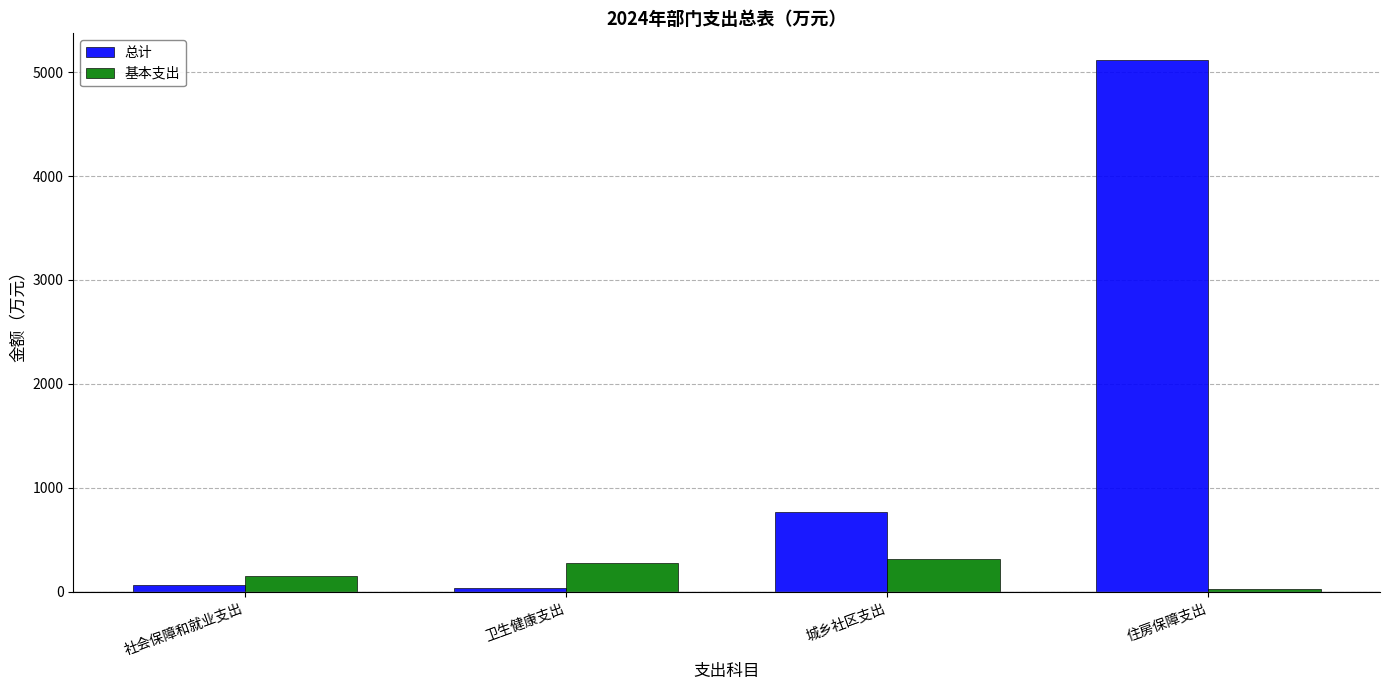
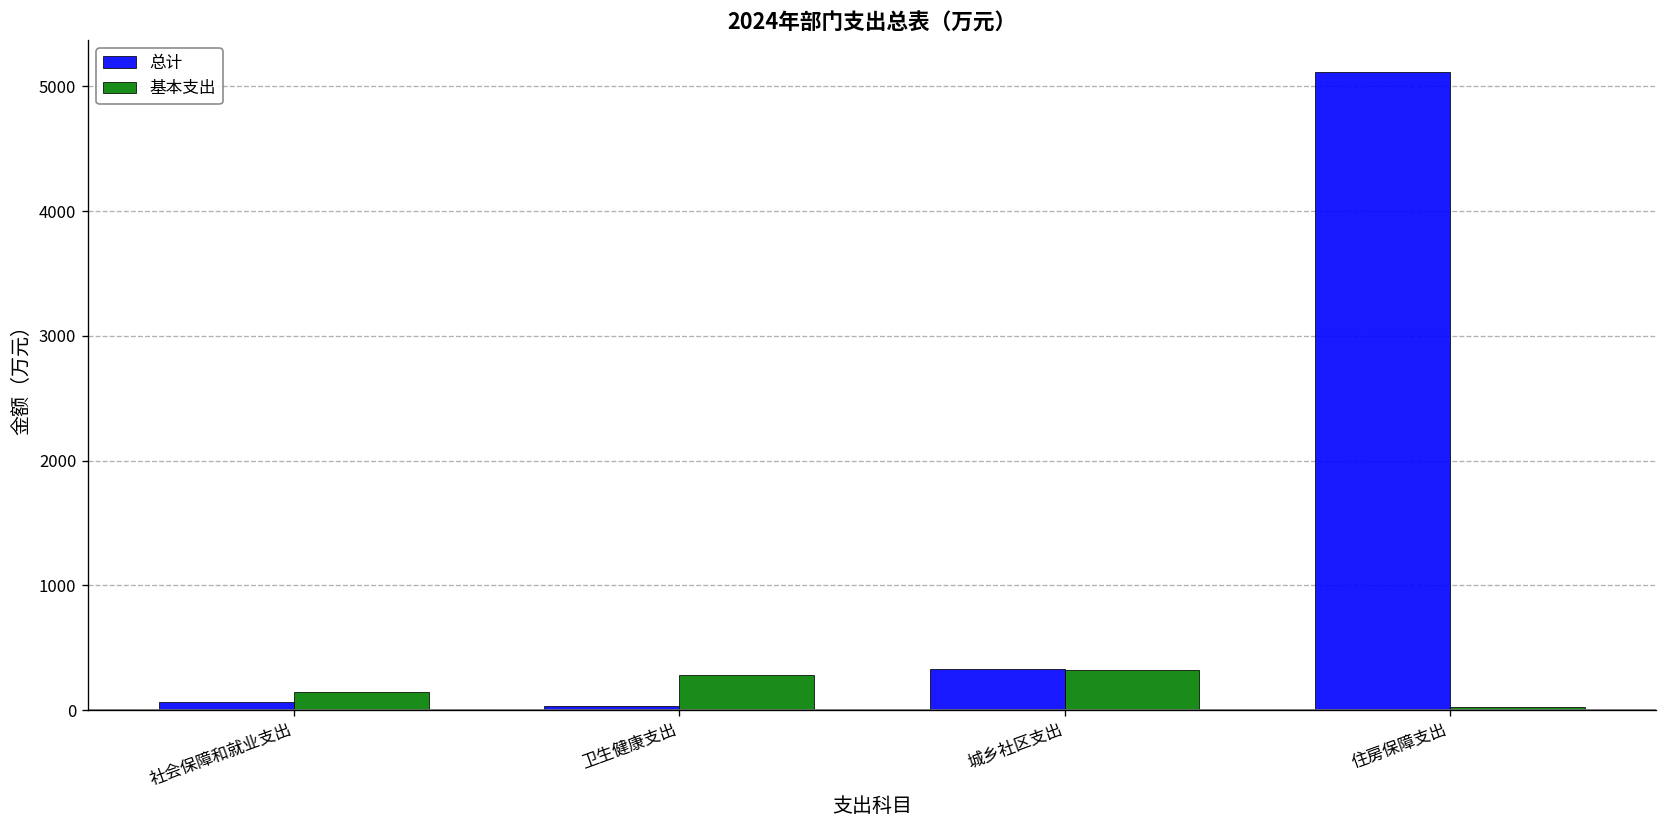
  {
    "总计": {
      "社会保障和就业支出": 70,
      "卫生健康支出": 30,
-     "城乡社区支出": 770,
+     "城乡社区支出": 330,
      "住房保障支出": 5120
    },
    "基本支出": {
      "社会保障和就业支出": 150,
      "卫生健康支出": 280,
      "城乡社区支出": 320,
      "住房保障支出": 30
    }
  }
